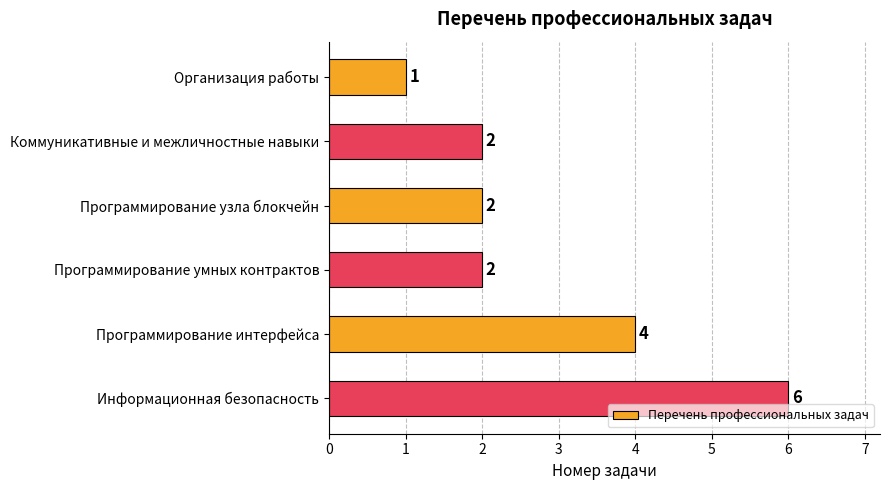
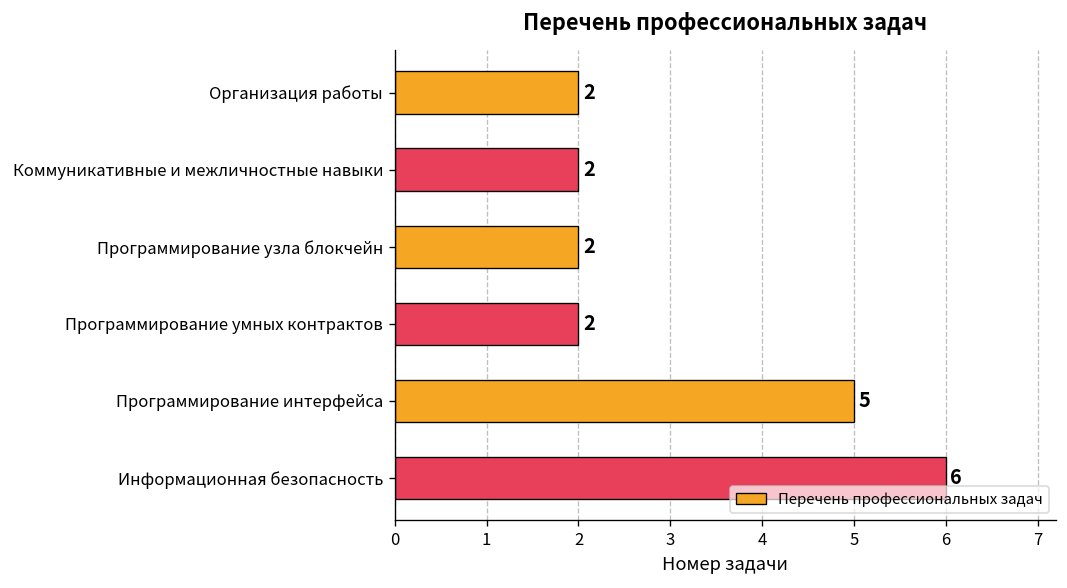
  {
-   "Организация работы": 1,
+   "Организация работы": 2,
    "Коммуникативные и межличностные навыки": 2,
    "Программирование узла блокчейн": 2,
    "Программирование умных контрактов": 2,
-   "Программирование интерфейса": 4
+   "Программирование интерфейса": 5
  }
